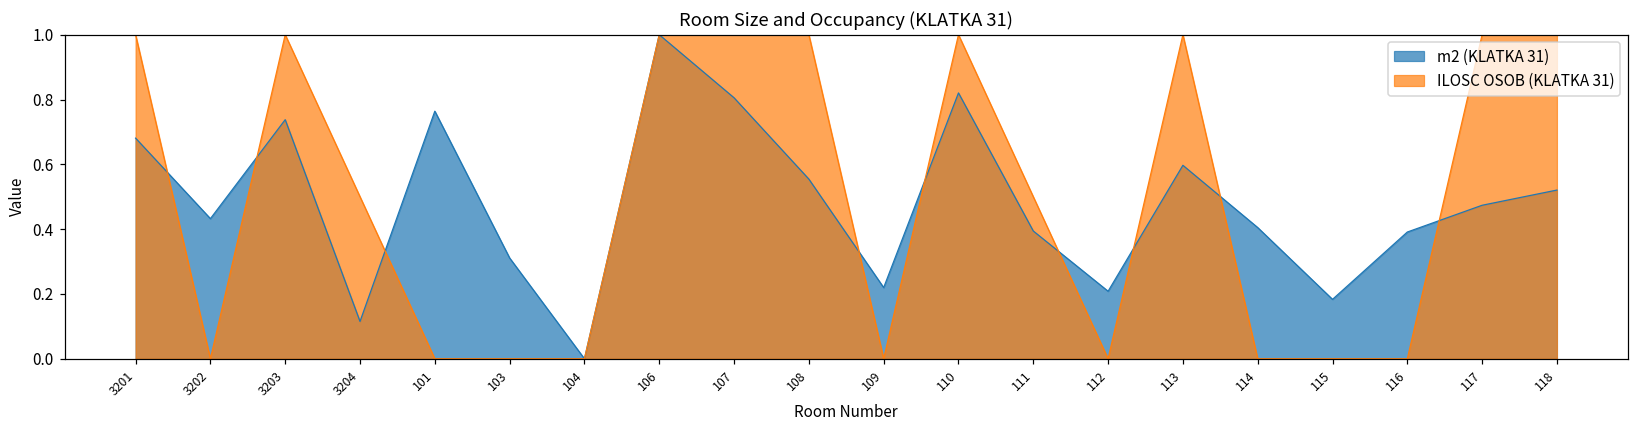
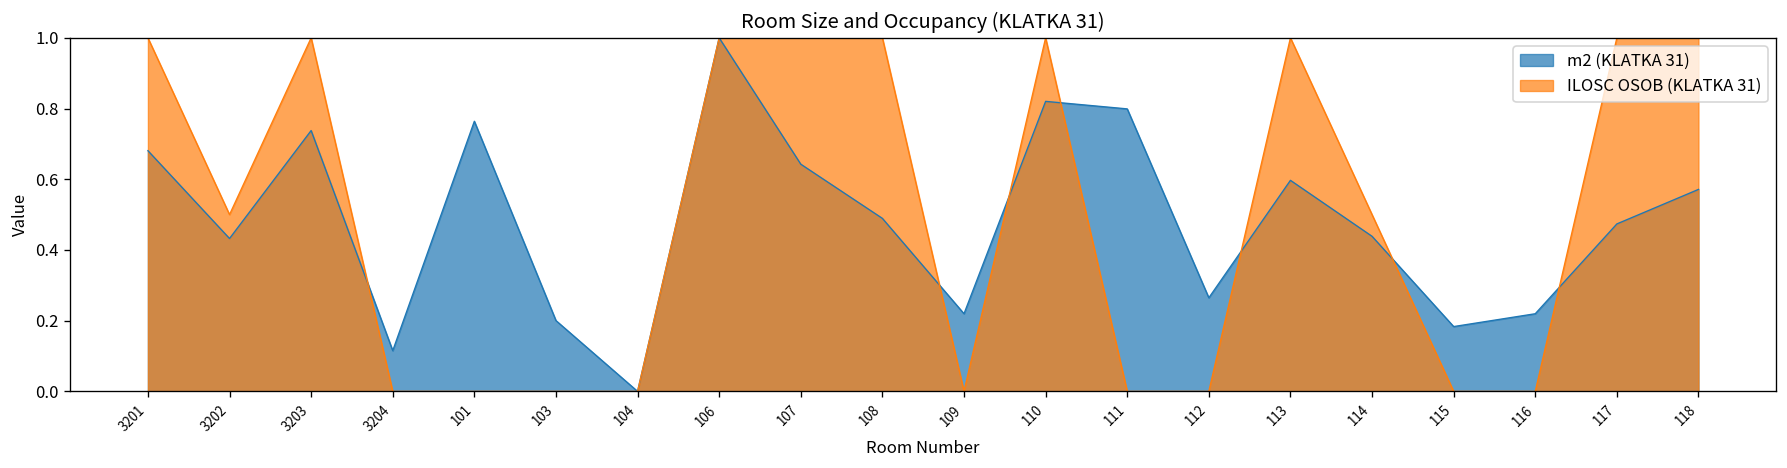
  {
    "m2 (KLATKA 31)": {
      "3201": 0.68,
      "3202": 0.43,
      "3203": 0.74,
      "3204": 0.12,
      "101": 0.76,
-     "103": 0.31,
-     "107": 0.81,
-     "108": 0.55,
+     "103": 0.20,
+     "107": 0.64,
+     "108": 0.49,
      "109": 0.22,
      "110": 0.82,
-     "111": 0.39,
-     "112": 0.21,
+     "111": 0.80,
+     "112": 0.26,
      "113": 0.60,
-     "114": 0.40,
+     "114": 0.44,
      "115": 0.18,
-     "116": 0.39,
+     "116": 0.22,
      "117": 0.47,
-     "118": 0.52
+     "118": 0.57
    },
    "ILOSC OSOB (KLATKA 31)": {
      "3201": 1.00,
-     "3202": 0.00,
+     "3202": 0.50,
      "3203": 1.00,
-     "3204": 0.50,
+     "3204": 0.00,
      "101": 0.00,
      "103": 0.00,
      "107": 1.00,
      "108": 1.00,
      "109": 0.00,
      "110": 1.00,
-     "111": 0.50,
+     "111": 0.00,
      "112": 0.00,
      "113": 1.00,
-     "114": 0.00,
+     "114": 0.50,
      "115": 0.00,
      "116": 0.00,
      "117": 1.00,
      "118": 1.00
    }
  }
